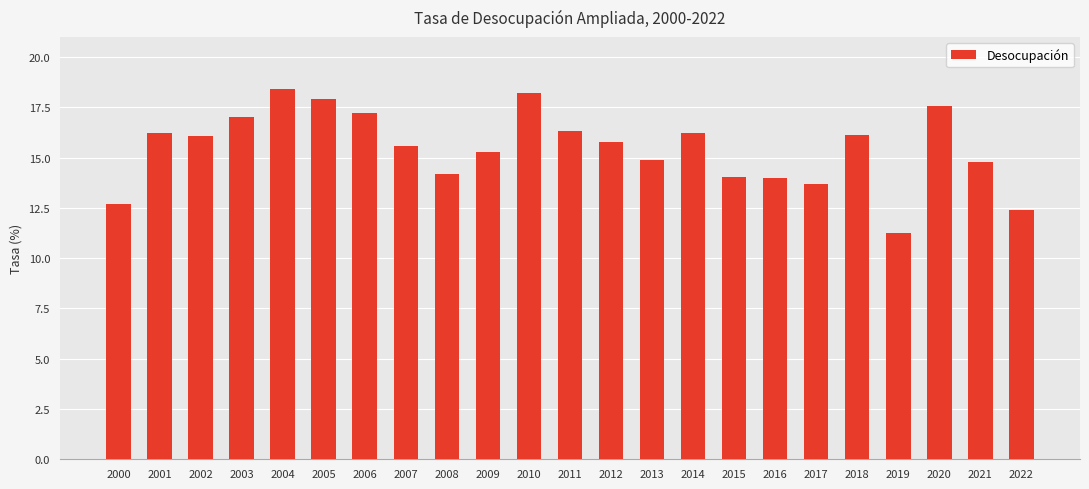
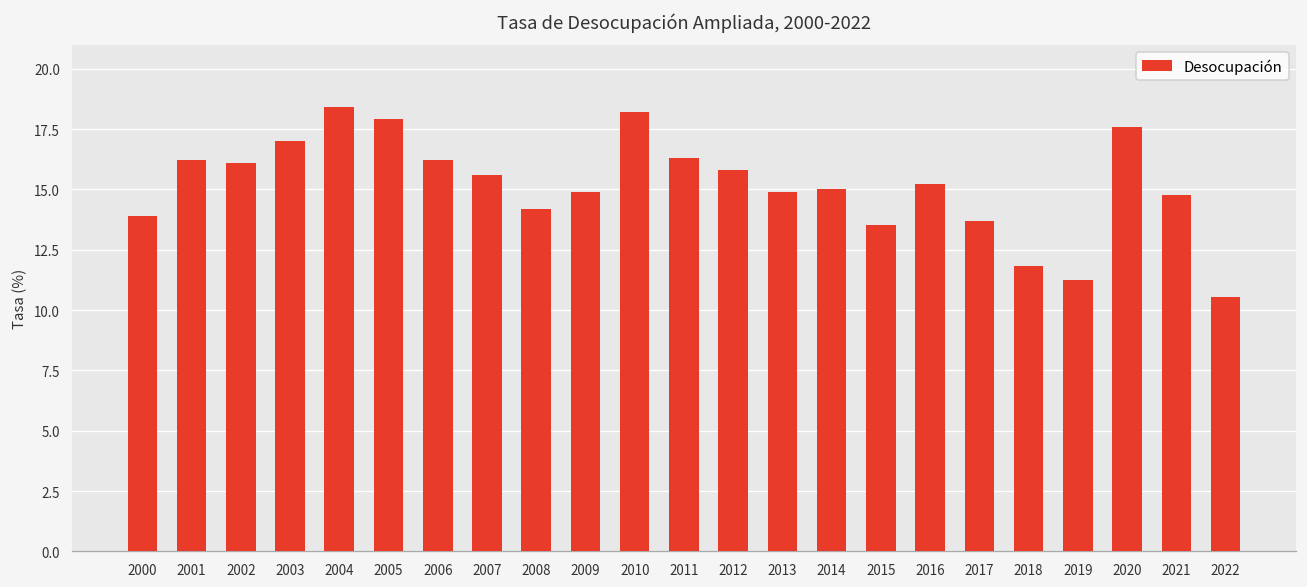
  {
-   "2000": 12.7,
+   "2000": 13.9,
    "2001": 16.2,
    "2002": 16.1,
    "2003": 17.0,
    "2004": 18.4,
    "2005": 17.9,
-   "2006": 17.2,
+   "2006": 16.2,
    "2007": 15.6,
    "2008": 14.2,
-   "2009": 15.3,
+   "2009": 14.9,
    "2010": 18.2,
    "2011": 16.3,
    "2012": 15.8,
    "2013": 14.9,
-   "2014": 16.2,
-   "2015": 14.0,
-   "2016": 14.0,
+   "2014": 15.0,
+   "2015": 13.5,
+   "2016": 15.2,
    "2017": 13.7,
-   "2018": 16.1,
+   "2018": 11.8,
    "2019": 11.3,
    "2020": 17.6,
    "2021": 14.8,
-   "2022": 12.4
+   "2022": 10.5
  }
